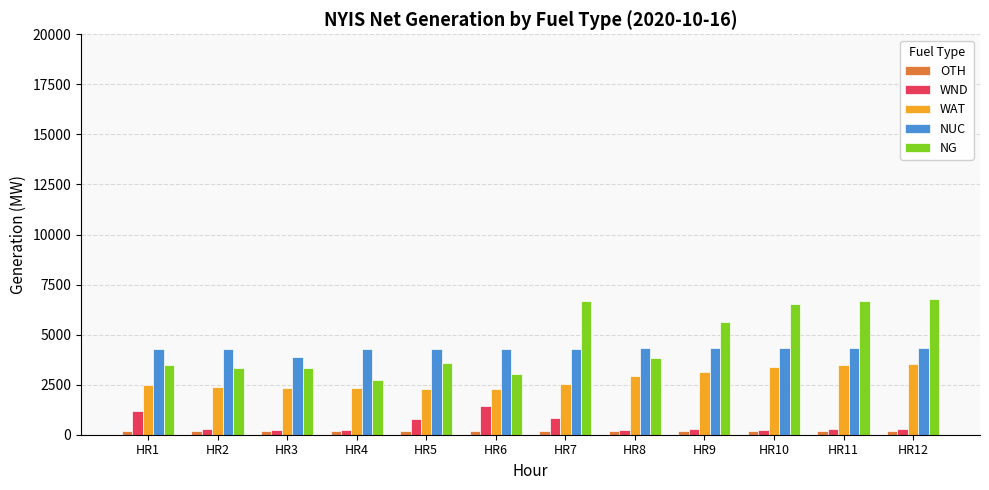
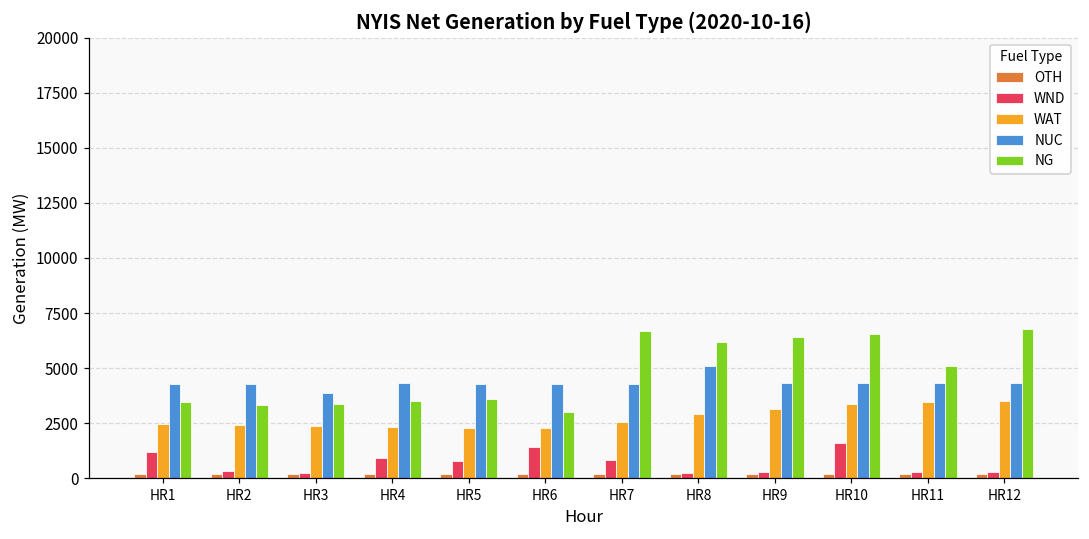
  {
    "WND": {
      "HR1": 1200,
      "HR2": 300,
      "HR3": 200,
-     "HR4": 200,
+     "HR4": 900,
      "HR5": 800,
      "HR6": 1400,
      "HR7": 800,
      "HR8": 200,
      "HR9": 300,
-     "HR10": 200,
+     "HR10": 1600,
      "HR11": 300,
      "HR12": 300
    },
    "NUC": {
      "HR1": 4300,
      "HR2": 4300,
      "HR3": 3900,
      "HR4": 4300,
      "HR5": 4300,
      "HR6": 4300,
      "HR7": 4300,
-     "HR8": 4300,
+     "HR8": 5100,
      "HR9": 4300,
      "HR10": 4300,
      "HR11": 4300,
      "HR12": 4300
    },
    "NG": {
      "HR1": 3500,
      "HR2": 3300,
      "HR3": 3400,
-     "HR4": 2700,
+     "HR4": 3500,
      "HR5": 3600,
      "HR6": 3000,
      "HR7": 6700,
-     "HR8": 3800,
-     "HR9": 5600,
+     "HR8": 6200,
+     "HR9": 6400,
      "HR10": 6500,
-     "HR11": 6700,
+     "HR11": 5100,
      "HR12": 6800
    }
  }
